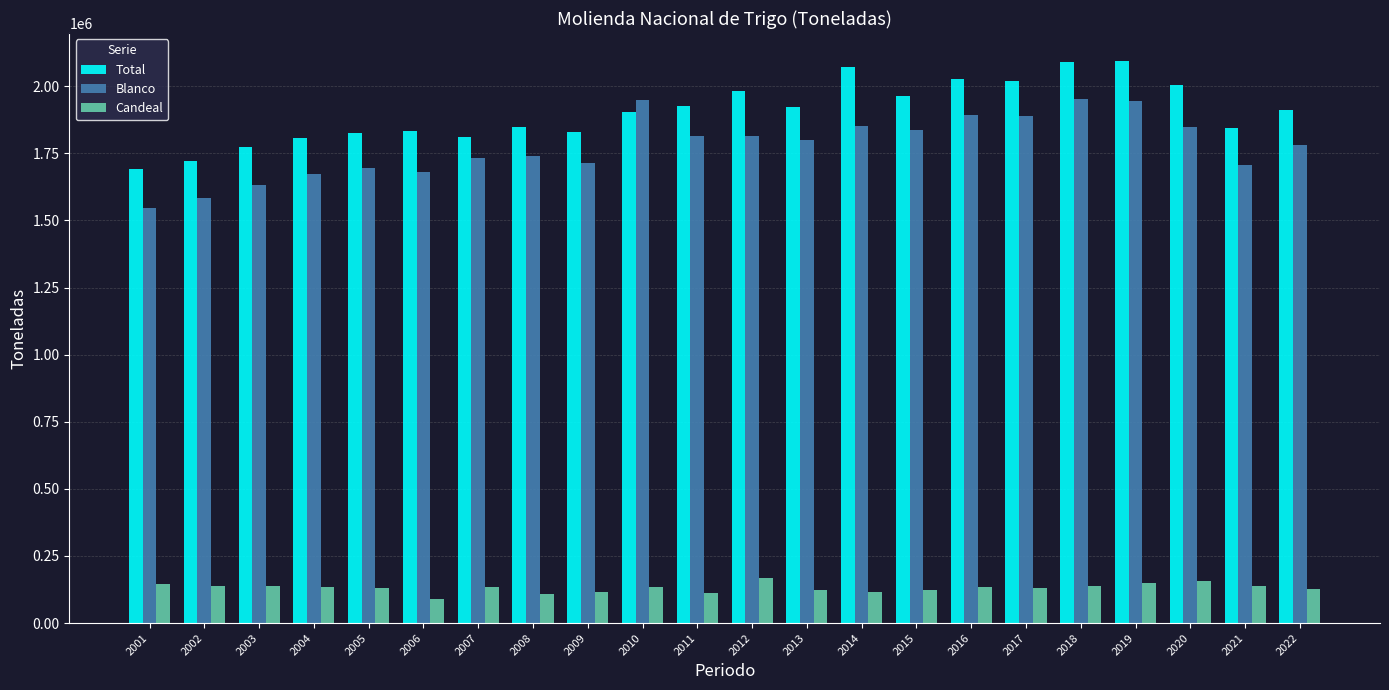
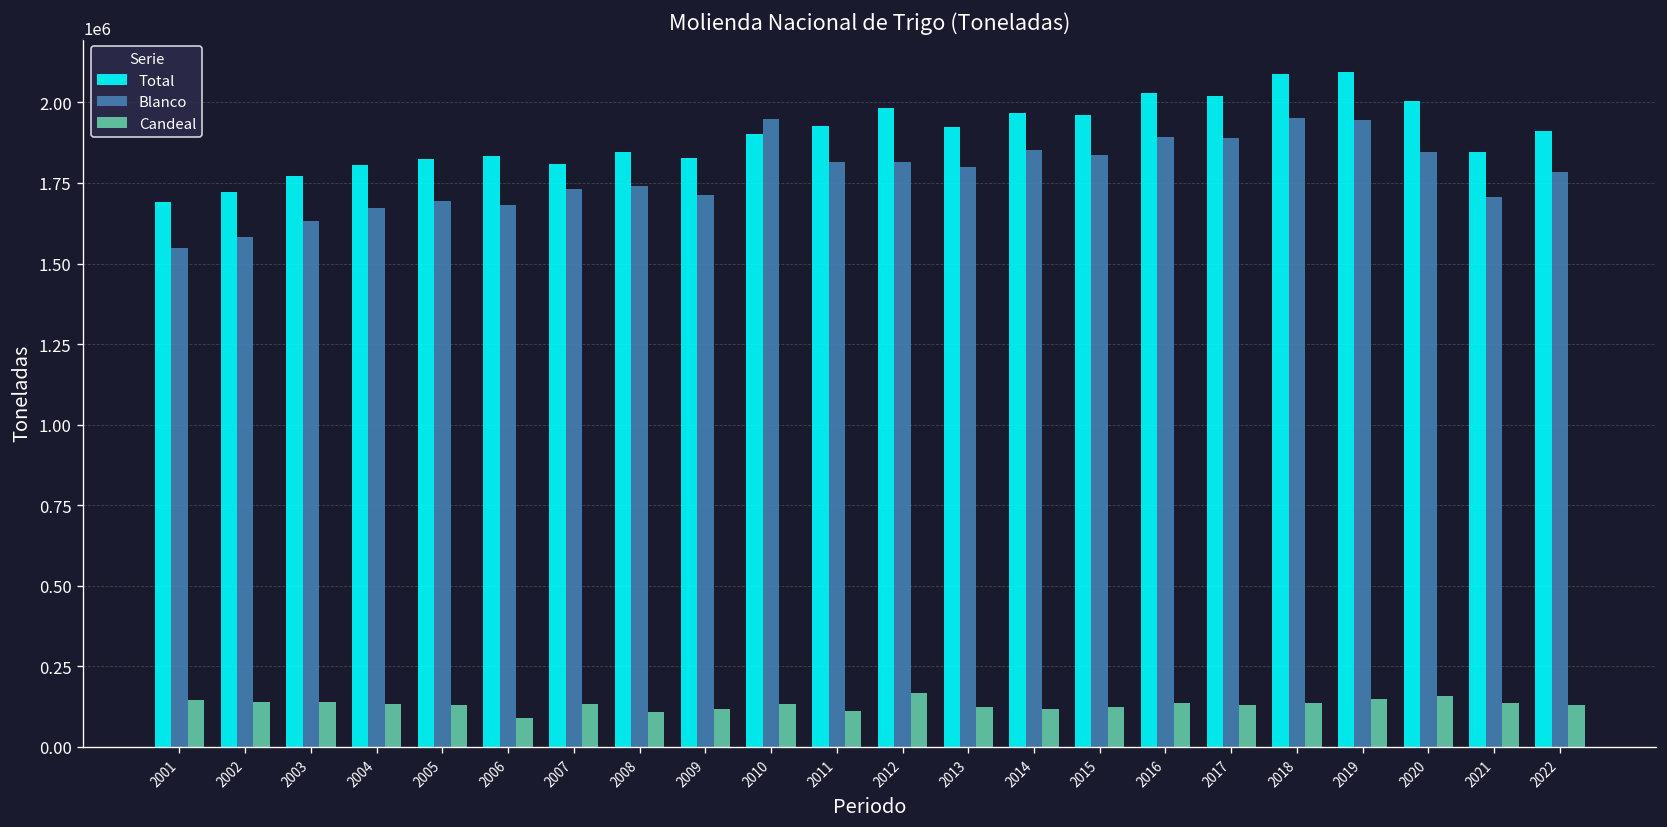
  {
    "Total": {
      "2001": 1690000,
      "2002": 1720000,
      "2003": 1770000,
      "2004": 1810000,
      "2005": 1820000,
      "2006": 1830000,
      "2007": 1810000,
      "2008": 1850000,
      "2009": 1830000,
      "2010": 1900000,
      "2011": 1930000,
      "2012": 1980000,
      "2013": 1920000,
-     "2014": 2070000,
+     "2014": 1970000,
      "2015": 1960000,
      "2016": 2030000,
      "2017": 2020000,
      "2018": 2090000,
      "2019": 2090000,
      "2020": 2000000,
      "2021": 1850000,
      "2022": 1910000
    },
    "Blanco": {
      "2001": 1550000,
      "2002": 1580000,
      "2003": 1630000,
      "2004": 1670000,
      "2005": 1690000,
      "2006": 1680000,
      "2007": 1730000,
      "2008": 1740000,
      "2009": 1710000,
      "2010": 1950000,
      "2011": 1810000,
      "2012": 1810000,
      "2013": 1800000,
      "2014": 1850000,
      "2015": 1840000,
      "2016": 1890000,
      "2017": 1890000,
      "2018": 1950000,
      "2019": 1950000,
      "2020": 1850000,
      "2021": 1710000,
      "2022": 1780000
    },
    "Candeal": {
      "2001": 150000,
      "2002": 140000,
      "2003": 140000,
      "2004": 130000,
      "2005": 130000,
      "2006": 90000,
      "2007": 130000,
      "2008": 110000,
      "2009": 120000,
      "2010": 130000,
      "2011": 110000,
      "2012": 170000,
      "2013": 120000,
      "2014": 120000,
      "2015": 120000,
      "2016": 130000,
      "2017": 130000,
      "2018": 140000,
      "2019": 150000,
      "2020": 160000,
      "2021": 140000,
      "2022": 130000
    }
  }
